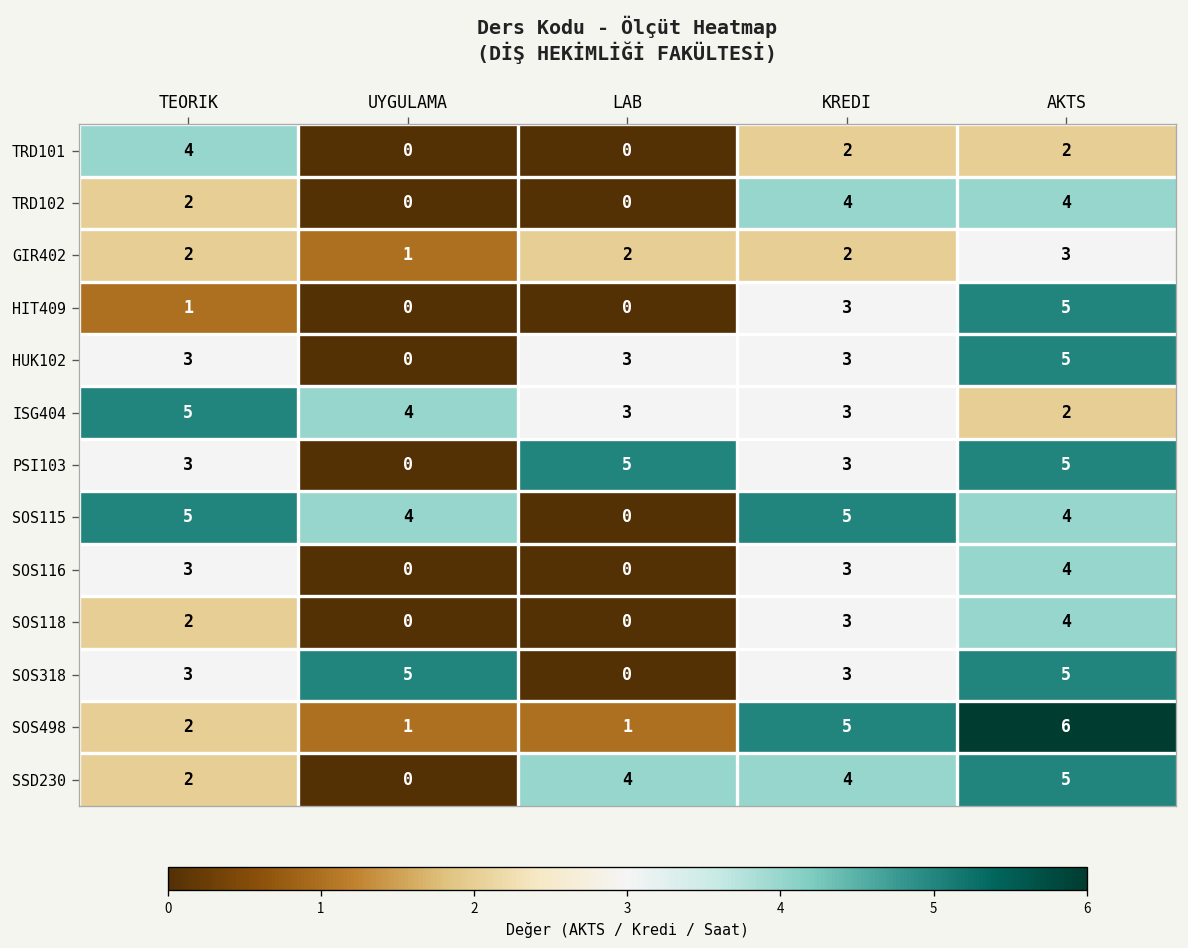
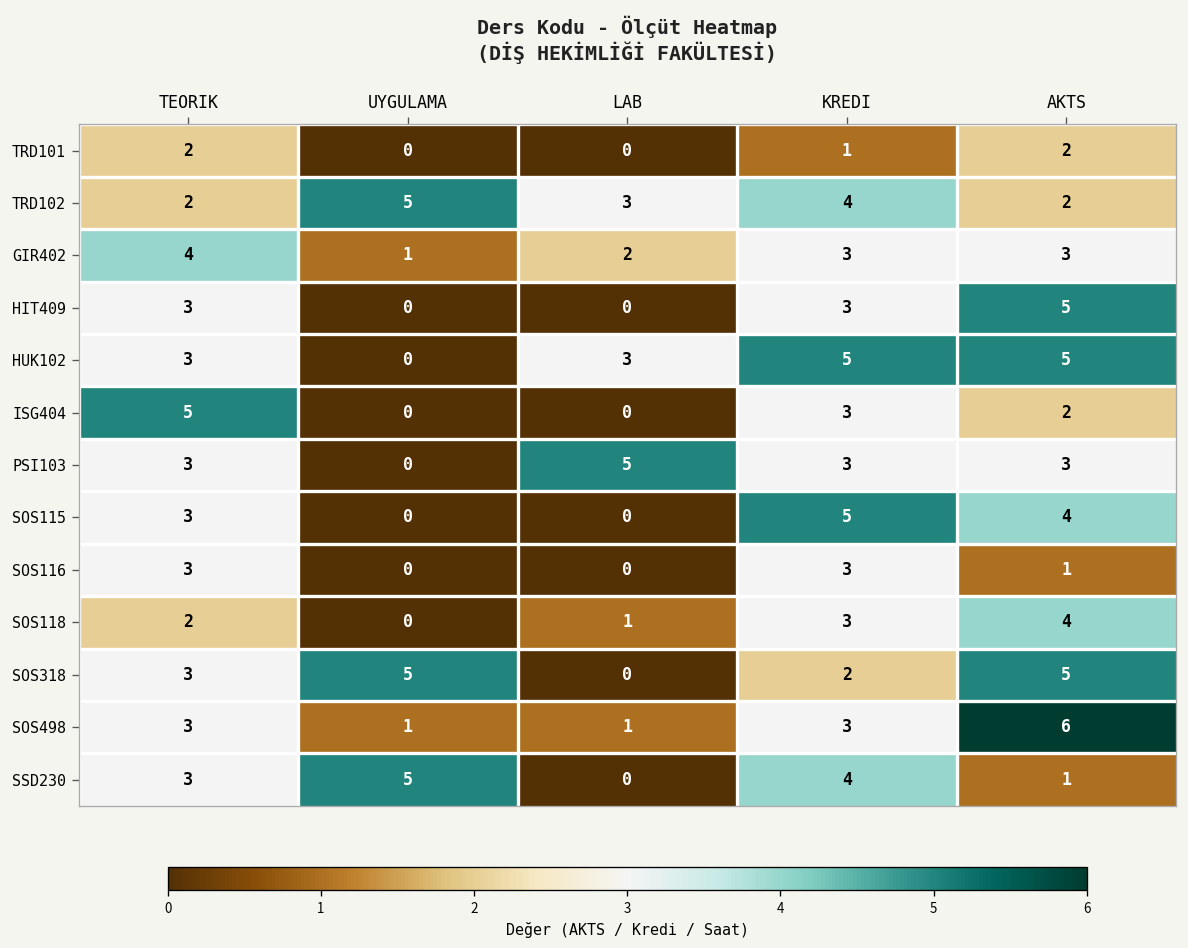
  {
    "TRD101": {
-     "TEORIK": 4,
+     "TEORIK": 2,
      "UYGULAMA": 0,
      "LAB": 0,
-     "KREDI": 2,
+     "KREDI": 1,
      "AKTS": 2
    },
    "TRD102": {
      "TEORIK": 2,
-     "UYGULAMA": 0,
-     "LAB": 0,
+     "UYGULAMA": 5,
+     "LAB": 3,
      "KREDI": 4,
-     "AKTS": 4
+     "AKTS": 2
    },
    "GIR402": {
-     "TEORIK": 2,
+     "TEORIK": 4,
      "UYGULAMA": 1,
      "LAB": 2,
-     "KREDI": 2,
+     "KREDI": 3,
      "AKTS": 3
    },
    "HIT409": {
-     "TEORIK": 1,
+     "TEORIK": 3,
      "UYGULAMA": 0,
      "LAB": 0,
      "KREDI": 3,
      "AKTS": 5
    },
    "HUK102": {
      "TEORIK": 3,
      "UYGULAMA": 0,
      "LAB": 3,
-     "KREDI": 3,
+     "KREDI": 5,
      "AKTS": 5
    },
    "ISG404": {
      "TEORIK": 5,
-     "UYGULAMA": 4,
-     "LAB": 3,
+     "UYGULAMA": 0,
+     "LAB": 0,
      "KREDI": 3,
      "AKTS": 2
    },
    "PSI103": {
      "TEORIK": 3,
      "UYGULAMA": 0,
      "LAB": 5,
      "KREDI": 3,
-     "AKTS": 5
+     "AKTS": 3
    },
    "SOS115": {
-     "TEORIK": 5,
-     "UYGULAMA": 4,
+     "TEORIK": 3,
+     "UYGULAMA": 0,
      "LAB": 0,
      "KREDI": 5,
      "AKTS": 4
    },
    "SOS116": {
      "TEORIK": 3,
      "UYGULAMA": 0,
      "LAB": 0,
      "KREDI": 3,
-     "AKTS": 4
+     "AKTS": 1
    },
    "SOS118": {
      "TEORIK": 2,
      "UYGULAMA": 0,
-     "LAB": 0,
+     "LAB": 1,
      "KREDI": 3,
      "AKTS": 4
    },
    "SOS318": {
      "TEORIK": 3,
      "UYGULAMA": 5,
      "LAB": 0,
-     "KREDI": 3,
+     "KREDI": 2,
      "AKTS": 5
    },
    "SOS498": {
-     "TEORIK": 2,
+     "TEORIK": 3,
      "UYGULAMA": 1,
      "LAB": 1,
-     "KREDI": 5,
+     "KREDI": 3,
      "AKTS": 6
    },
    "SSD230": {
-     "TEORIK": 2,
-     "UYGULAMA": 0,
-     "LAB": 4,
+     "TEORIK": 3,
+     "UYGULAMA": 5,
+     "LAB": 0,
      "KREDI": 4,
-     "AKTS": 5
+     "AKTS": 1
    }
  }
